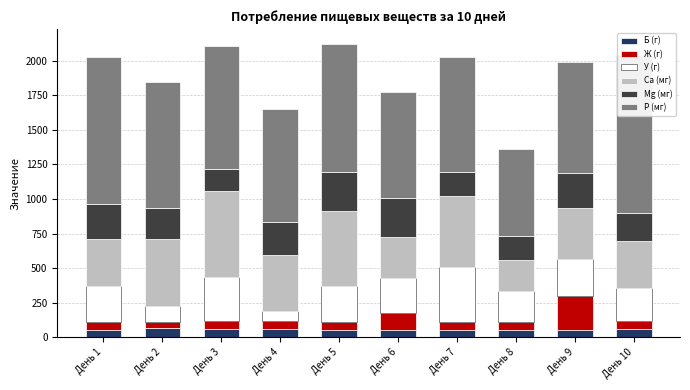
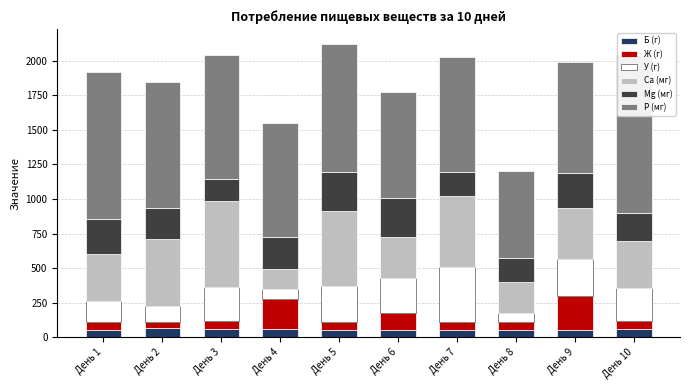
  {
    "Ж (г)": {
      "День 1": 50,
      "День 2": 40,
      "День 3": 60,
-     "День 4": 50,
+     "День 4": 210,
      "День 5": 60,
      "День 6": 120,
      "День 7": 60,
      "День 8": 60,
      "День 9": 250,
      "День 10": 60
    },
    "У (г)": {
-     "День 1": 260,
+     "День 1": 150,
      "День 2": 120,
-     "День 3": 320,
+     "День 3": 250,
      "День 4": 70,
      "День 5": 260,
      "День 6": 260,
      "День 7": 400,
-     "День 8": 230,
+     "День 8": 70,
      "День 9": 260,
      "День 10": 240
    },
    "Ca (мг)": {
      "День 1": 340,
      "День 2": 480,
      "День 3": 620,
-     "День 4": 410,
+     "День 4": 150,
      "День 5": 550,
      "День 6": 290,
      "День 7": 510,
      "День 8": 220,
      "День 9": 370,
      "День 10": 340
    },
    "Р (мг)": {
      "День 1": 1060,
      "День 2": 910,
      "День 3": 890,
      "День 4": 820,
      "День 5": 930,
      "День 6": 770,
      "День 7": 830,
      "День 8": 630,
      "День 9": 810
    }
  }
